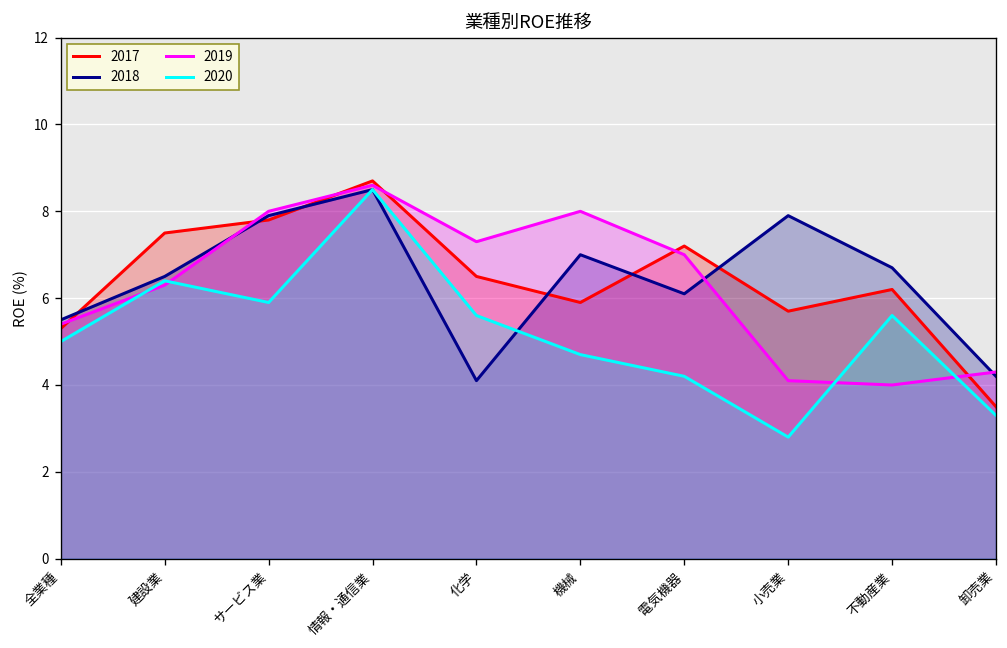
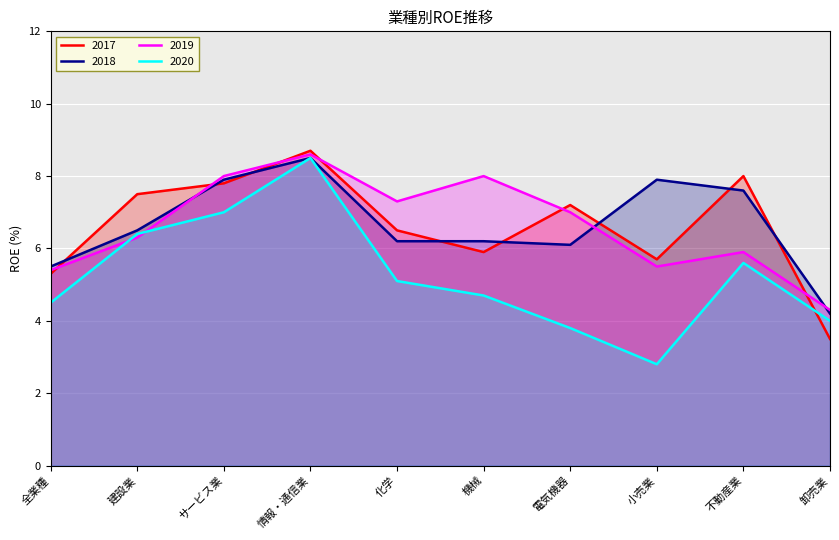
  {
    "2017": {
      "全業種": 5.3,
      "建設業": 7.5,
      "サービス業": 7.8,
      "情報・通信業": 8.7,
      "化学": 6.5,
      "機械": 5.9,
      "電気機器": 7.2,
      "小売業": 5.7,
-     "不動産業": 6.2,
+     "不動産業": 8.0,
      "卸売業": 3.5
    },
    "2018": {
      "全業種": 5.5,
      "建設業": 6.5,
      "サービス業": 7.9,
-     "化学": 4.1,
-     "機械": 7.0,
+     "化学": 6.2,
+     "機械": 6.2,
      "電気機器": 6.1,
      "小売業": 7.9,
-     "不動産業": 6.7,
+     "不動産業": 7.6,
      "卸売業": 4.2
    },
    "2019": {
      "全業種": 5.4,
      "建設業": 6.3,
      "サービス業": 8.0,
      "情報・通信業": 8.6,
      "化学": 7.3,
      "機械": 8.0,
      "電気機器": 7.0,
-     "小売業": 4.1,
-     "不動産業": 4.0,
+     "小売業": 5.5,
+     "不動産業": 5.9,
      "卸売業": 4.3
    },
    "2020": {
-     "全業種": 5.0,
+     "全業種": 4.5,
      "建設業": 6.4,
-     "サービス業": 5.9,
-     "化学": 5.6,
+     "サービス業": 7.0,
+     "化学": 5.1,
      "機械": 4.7,
-     "電気機器": 4.2,
+     "電気機器": 3.8,
      "小売業": 2.8,
      "不動産業": 5.6,
-     "卸売業": 3.3
+     "卸売業": 4.0
    }
  }
